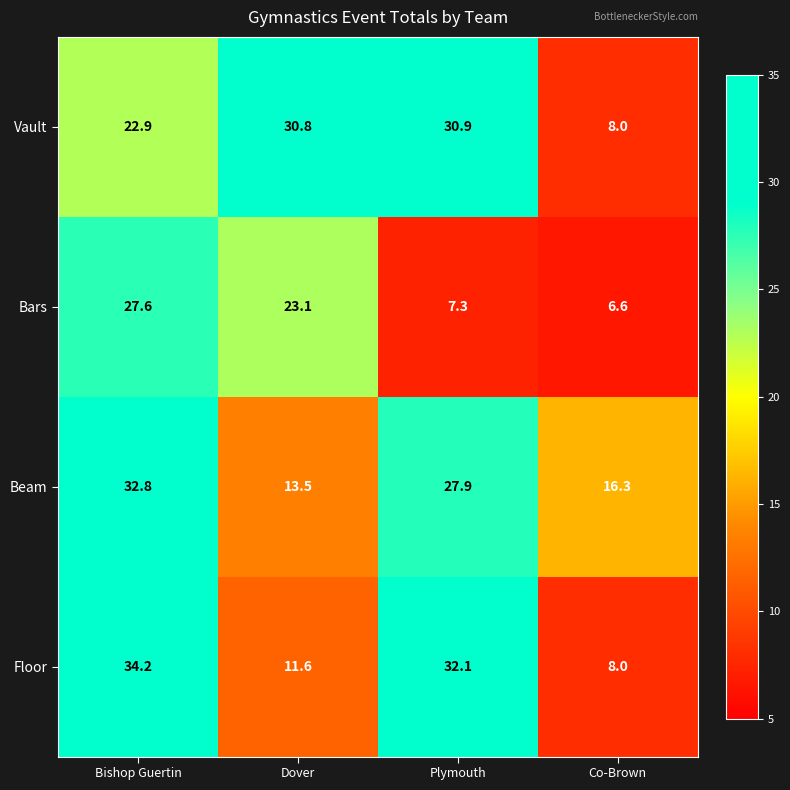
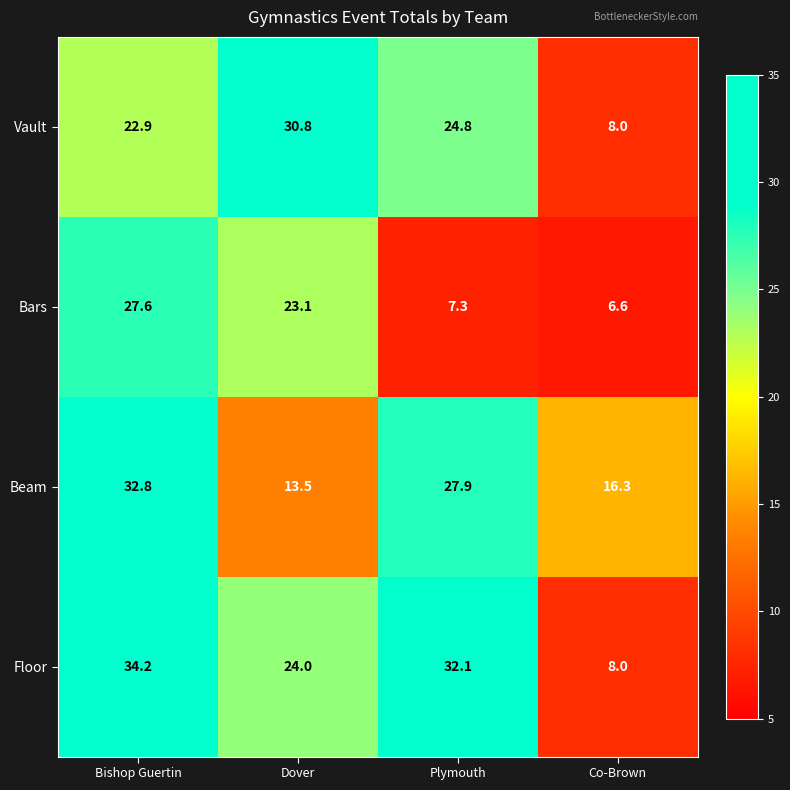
  {
    "Vault": {
      "Bishop Guertin": 22.9,
      "Dover": 30.8,
-     "Plymouth": 30.9,
+     "Plymouth": 24.8,
      "Co-Brown": 8.0
    },
    "Bars": {
      "Bishop Guertin": 27.6,
      "Dover": 23.1,
      "Plymouth": 7.3,
      "Co-Brown": 6.6
    },
    "Beam": {
      "Bishop Guertin": 32.8,
      "Dover": 13.5,
      "Plymouth": 27.9,
      "Co-Brown": 16.3
    },
    "Floor": {
      "Bishop Guertin": 34.2,
-     "Dover": 11.6,
+     "Dover": 24.0,
      "Plymouth": 32.1,
      "Co-Brown": 8.0
    }
  }
